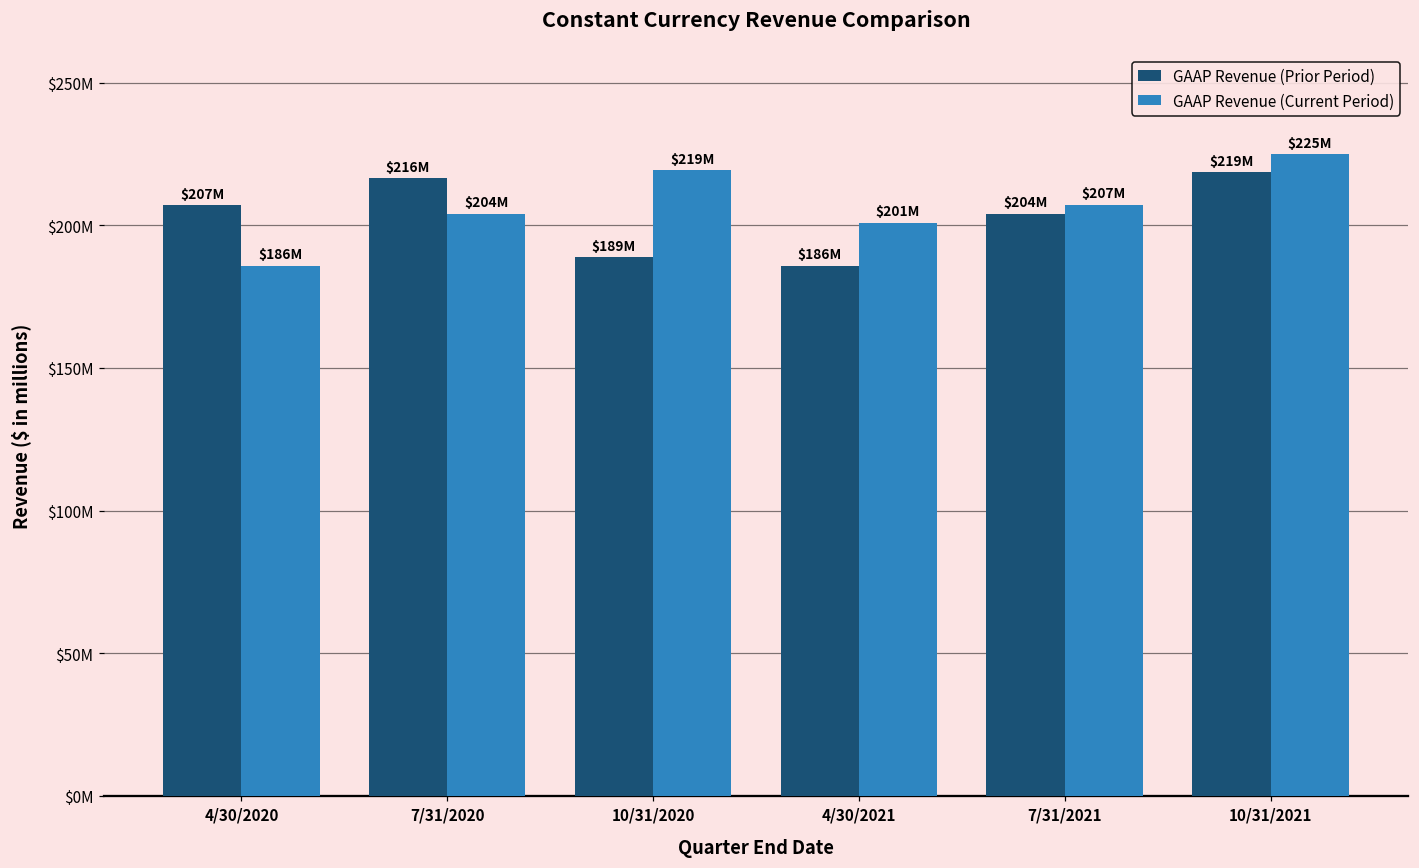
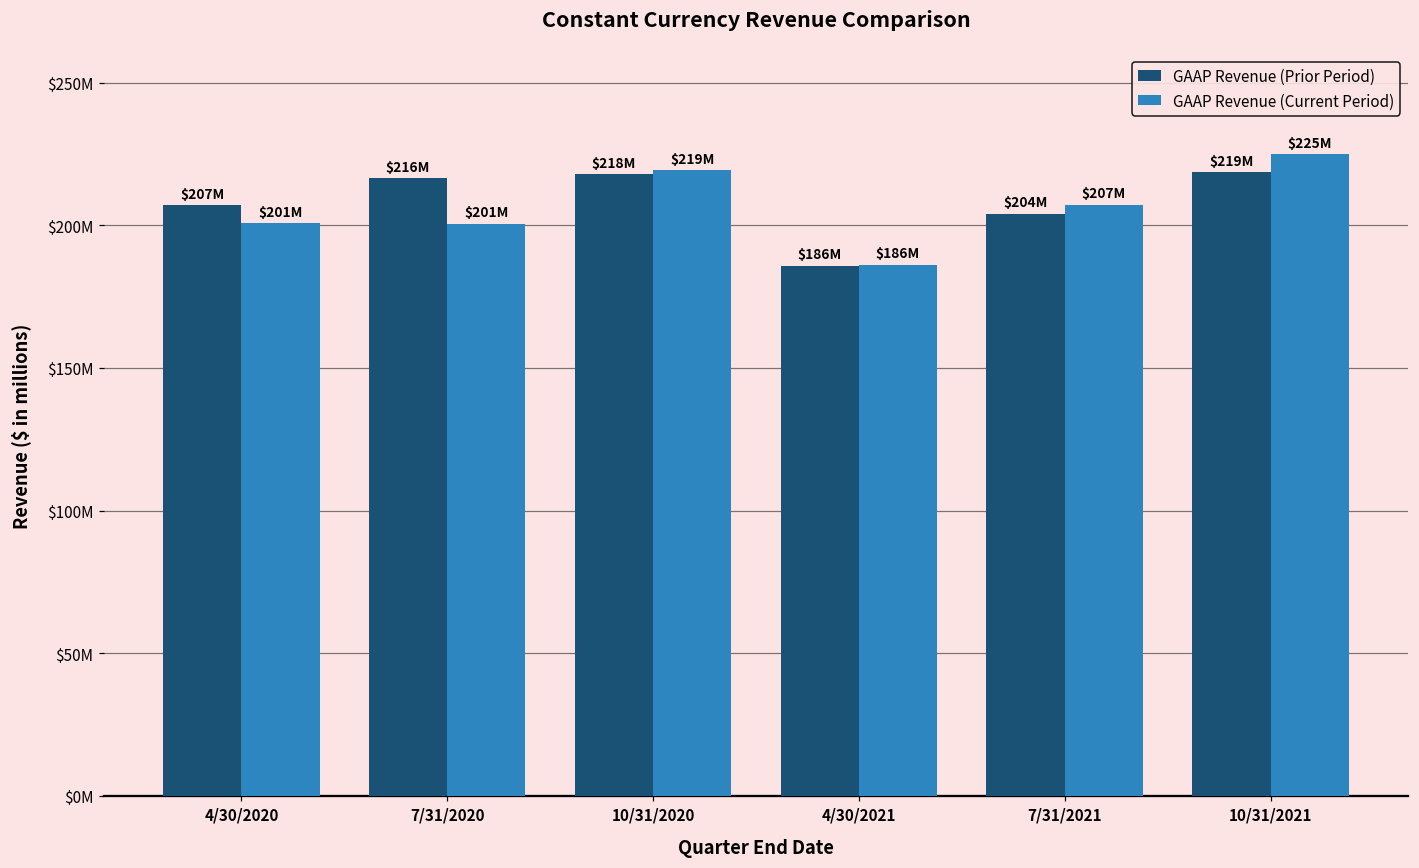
  {
    "GAAP Revenue (Prior Period)": {
      "4/30/2020": "$207M",
      "7/31/2020": "$216M",
-     "10/31/2020": "$189M",
+     "10/31/2020": "$218M",
      "4/30/2021": "$186M",
      "7/31/2021": "$204M",
      "10/31/2021": "$219M"
    },
    "GAAP Revenue (Current Period)": {
-     "4/30/2020": "$186M",
-     "7/31/2020": "$204M",
+     "4/30/2020": "$201M",
+     "7/31/2020": "$201M",
      "10/31/2020": "$219M",
-     "4/30/2021": "$201M",
+     "4/30/2021": "$186M",
      "7/31/2021": "$207M",
      "10/31/2021": "$225M"
    }
  }
